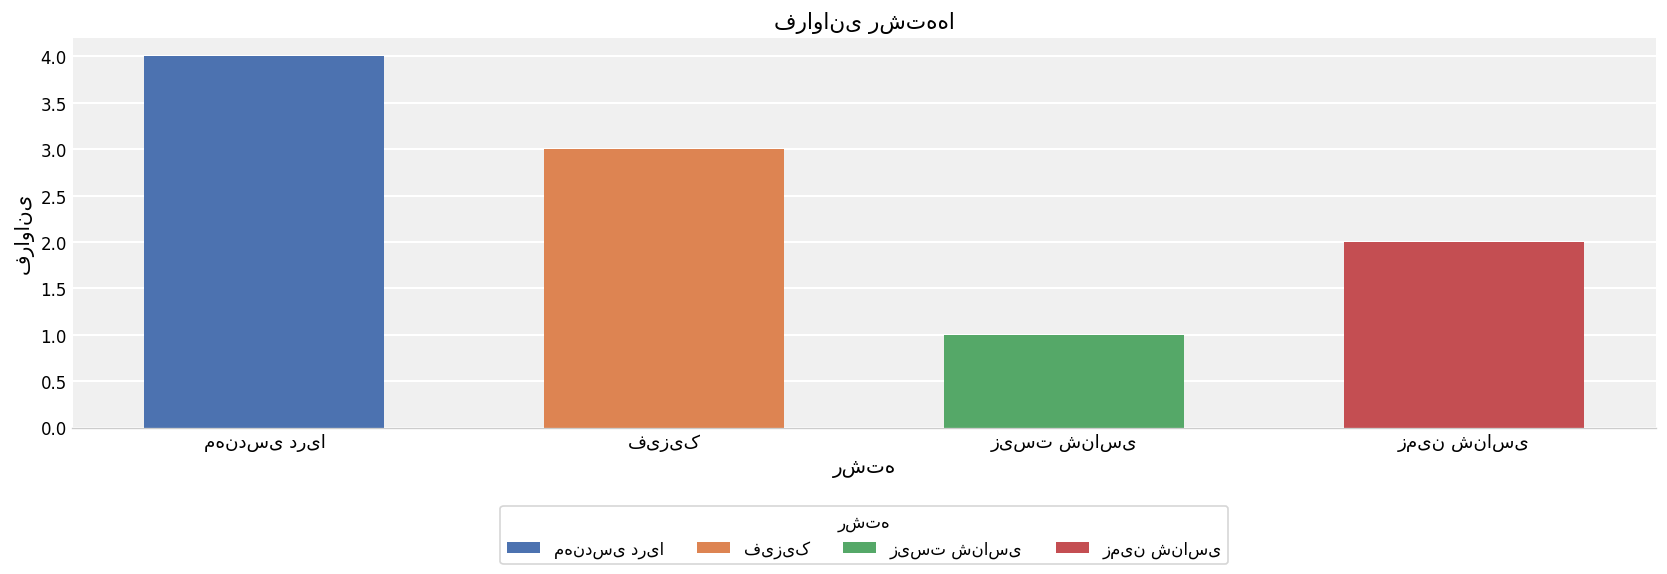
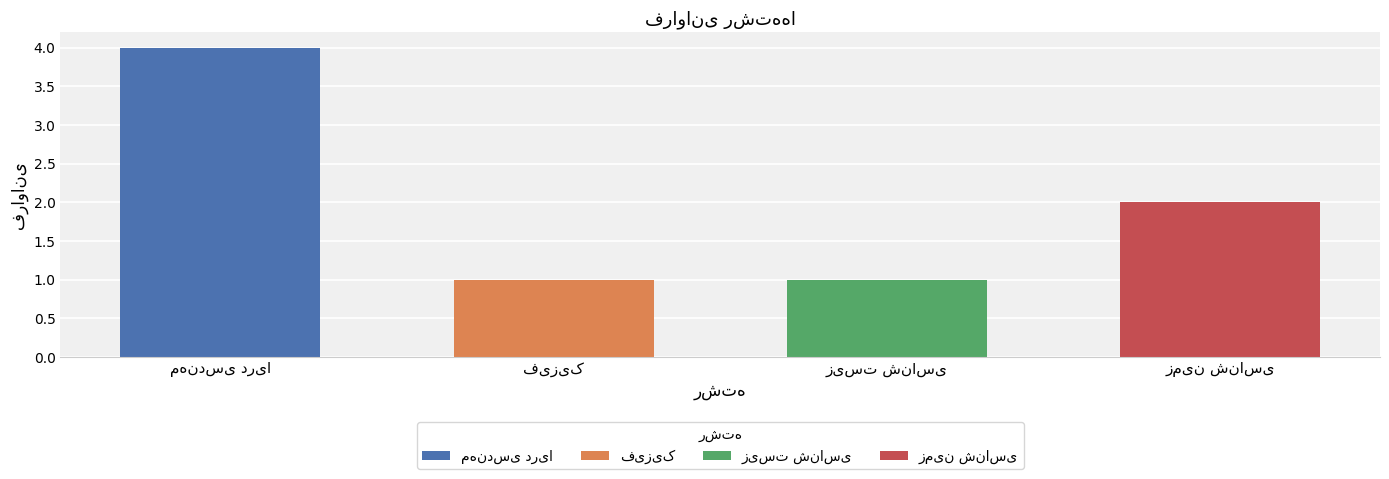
  {
    "مهندسی دریا": 4,
-   "فیزیک": 3,
+   "فیزیک": 1,
    "زیست شناسی": 1,
    "زمین شناسی": 2
  }
